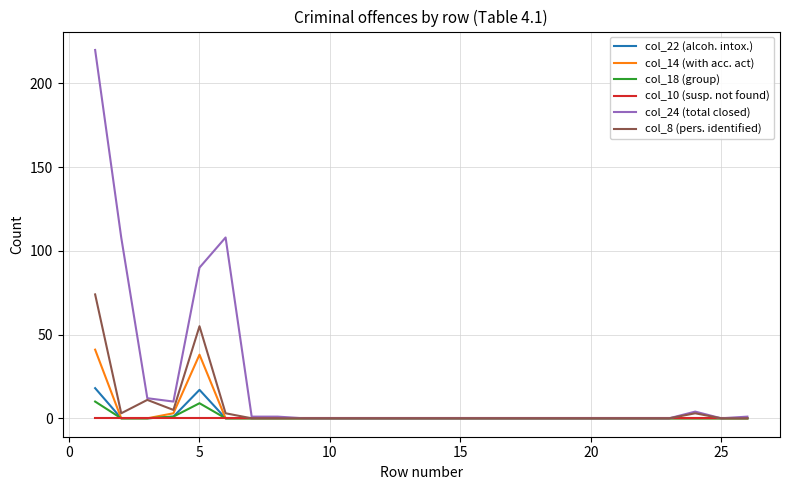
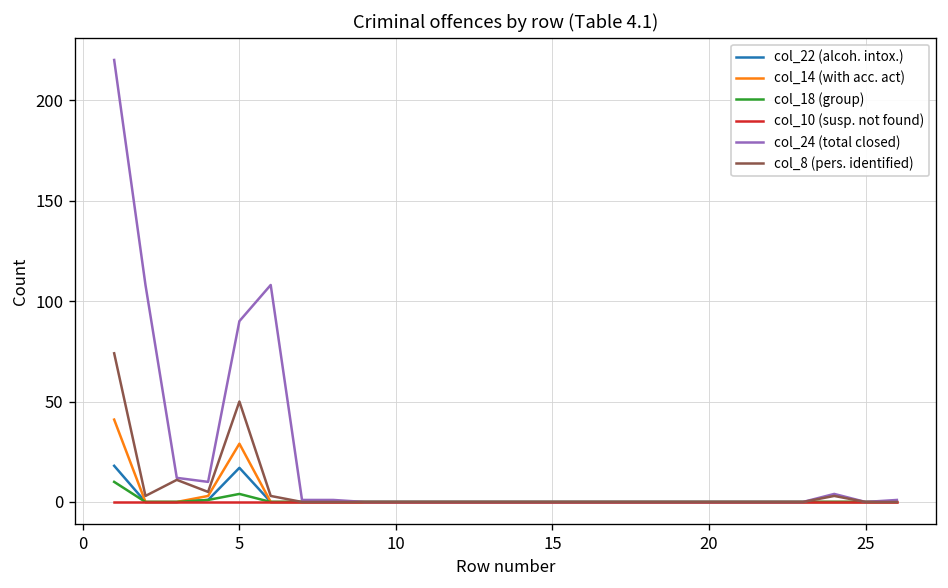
  {
    "col_22 (alcoh. intox.)": {
      "5": 17
    },
    "col_14 (with acc. act)": {
-     "5": 38
+     "5": 29
    },
    "col_18 (group)": {
-     "5": 9
+     "5": 4
    },
    "col_10 (susp. not found)": {
      "5": 0
    },
    "col_24 (total closed)": {
      "5": 90
    },
    "col_8 (pers. identified)": {
-     "5": 55
+     "5": 50
    }
  }
